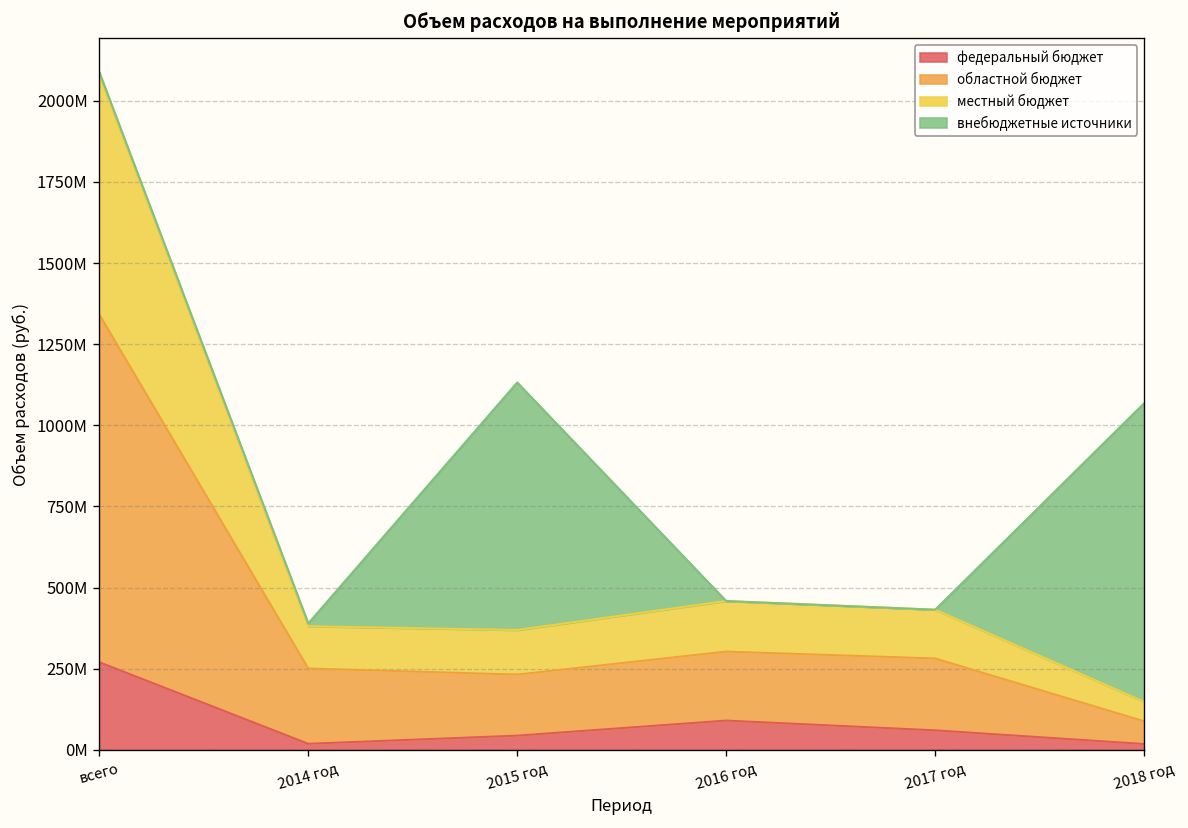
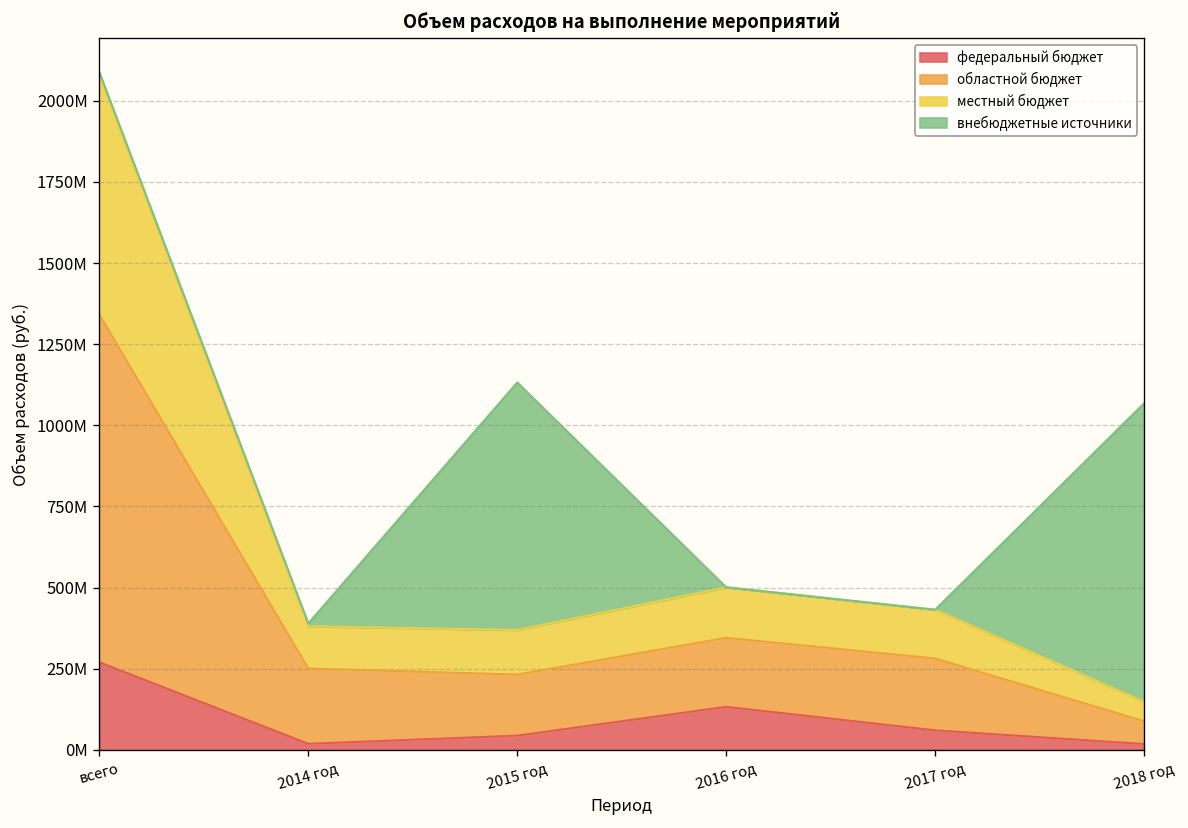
  {
    "федеральный бюджет": {
      "всего": 270000000,
      "2014 год": 20000000,
      "2015 год": 40000000,
-     "2016 год": 90000000,
+     "2016 год": 130000000,
      "2017 год": 60000000,
      "2018 год": 20000000
    },
    "внебюджетные источники": {
      "2015 год": 760000000,
      "2018 год": 920000000
    }
  }
